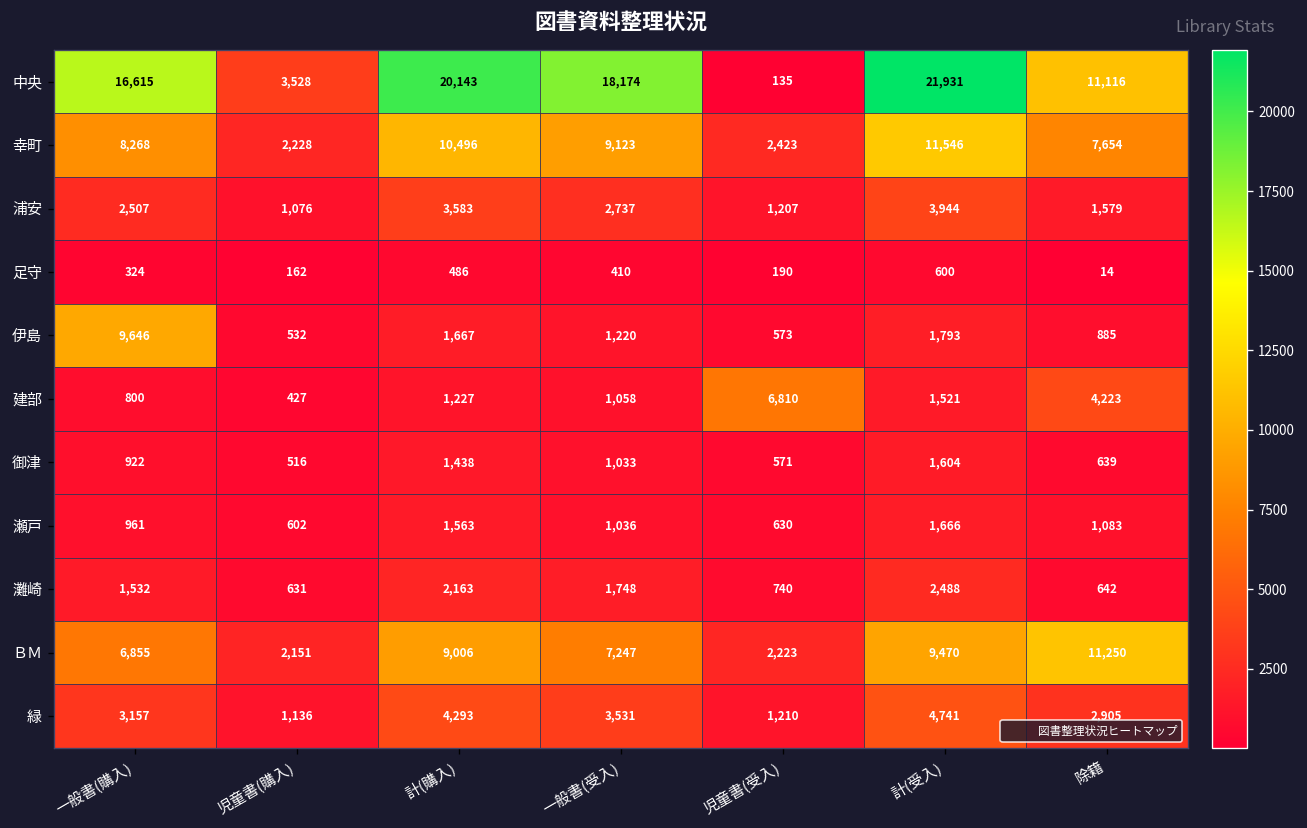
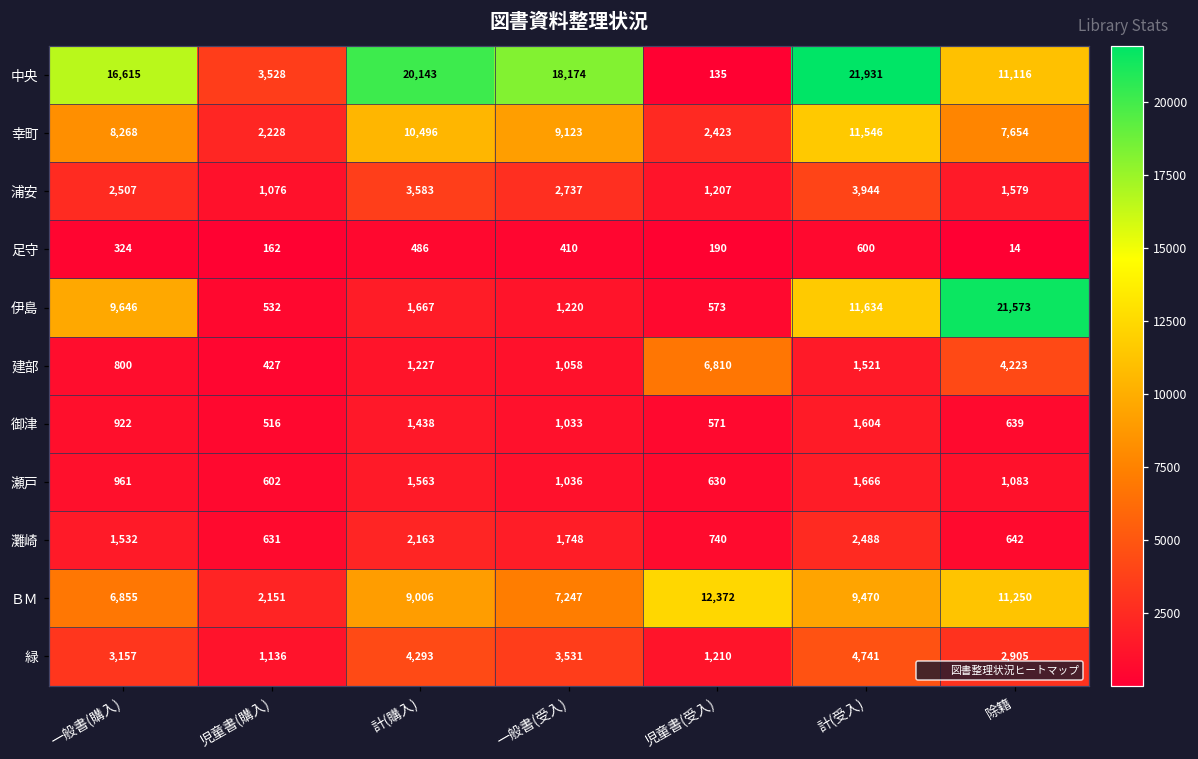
  {
    "中央": {
      "一般書(購入)": "16,615",
      "児童書(購入)": "3,528",
      "計(購入)": "20,143",
      "一般書(受入)": "18,174",
      "児童書(受入)": "135",
      "計(受入)": "21,931",
      "除籍": "11,116"
    },
    "幸町": {
      "一般書(購入)": "8,268",
      "児童書(購入)": "2,228",
      "計(購入)": "10,496",
      "一般書(受入)": "9,123",
      "児童書(受入)": "2,423",
      "計(受入)": "11,546",
      "除籍": "7,654"
    },
    "浦安": {
      "一般書(購入)": "2,507",
      "児童書(購入)": "1,076",
      "計(購入)": "3,583",
      "一般書(受入)": "2,737",
      "児童書(受入)": "1,207",
      "計(受入)": "3,944",
      "除籍": "1,579"
    },
    "足守": {
      "一般書(購入)": "324",
      "児童書(購入)": "162",
      "計(購入)": "486",
      "一般書(受入)": "410",
      "児童書(受入)": "190",
      "計(受入)": "600",
      "除籍": "14"
    },
    "伊島": {
      "一般書(購入)": "9,646",
      "児童書(購入)": "532",
      "計(購入)": "1,667",
      "一般書(受入)": "1,220",
      "児童書(受入)": "573",
-     "計(受入)": "1,793",
-     "除籍": "885"
+     "計(受入)": "11,634",
+     "除籍": "21,573"
    },
    "建部": {
      "一般書(購入)": "800",
      "児童書(購入)": "427",
      "計(購入)": "1,227",
      "一般書(受入)": "1,058",
      "児童書(受入)": "6,810",
      "計(受入)": "1,521",
      "除籍": "4,223"
    },
    "御津": {
      "一般書(購入)": "922",
      "児童書(購入)": "516",
      "計(購入)": "1,438",
      "一般書(受入)": "1,033",
      "児童書(受入)": "571",
      "計(受入)": "1,604",
      "除籍": "639"
    },
    "瀬戸": {
      "一般書(購入)": "961",
      "児童書(購入)": "602",
      "計(購入)": "1,563",
      "一般書(受入)": "1,036",
      "児童書(受入)": "630",
      "計(受入)": "1,666",
      "除籍": "1,083"
    },
    "灘崎": {
      "一般書(購入)": "1,532",
      "児童書(購入)": "631",
      "計(購入)": "2,163",
      "一般書(受入)": "1,748",
      "児童書(受入)": "740",
      "計(受入)": "2,488",
      "除籍": "642"
    },
    "ＢＭ": {
      "一般書(購入)": "6,855",
      "児童書(購入)": "2,151",
      "計(購入)": "9,006",
      "一般書(受入)": "7,247",
-     "児童書(受入)": "2,223",
+     "児童書(受入)": "12,372",
      "計(受入)": "9,470",
      "除籍": "11,250"
    },
    "緑": {
      "一般書(購入)": "3,157",
      "児童書(購入)": "1,136",
      "計(購入)": "4,293",
      "一般書(受入)": "3,531",
      "児童書(受入)": "1,210",
      "計(受入)": "4,741"
    }
  }
